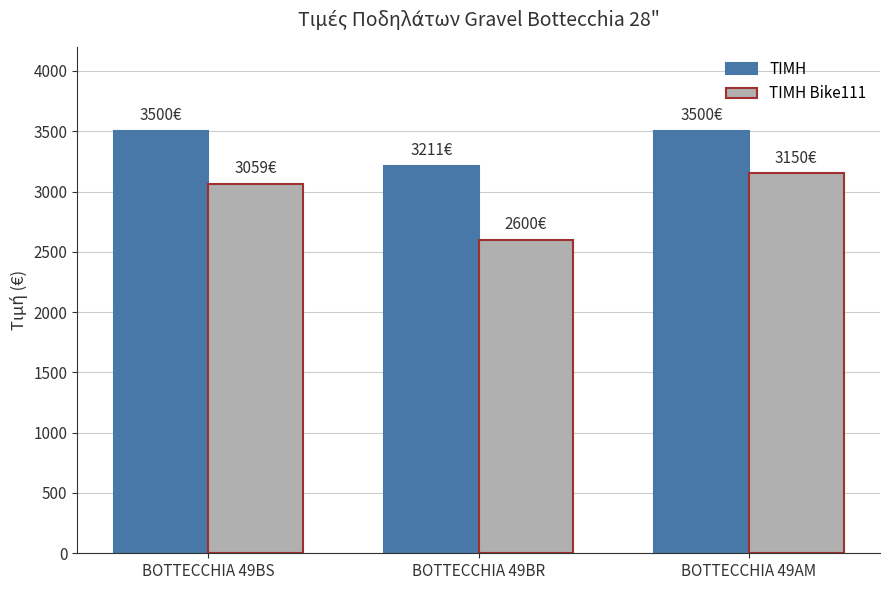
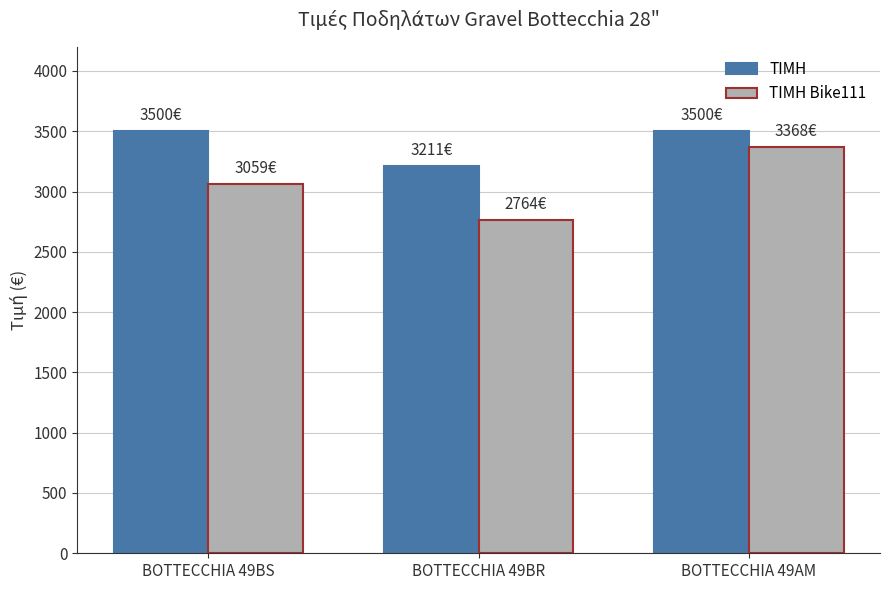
  {
    "ΤΙΜΗ": {
      "BOTTECCHIA 49BS": "3500€",
      "BOTTECCHIA 49BR": "3211€",
      "BOTTECCHIA 49AM": "3500€"
    },
    "ΤΙΜΗ Bike111": {
      "BOTTECCHIA 49BS": "3059€",
-     "BOTTECCHIA 49BR": "2600€",
-     "BOTTECCHIA 49AM": "3150€"
+     "BOTTECCHIA 49BR": "2764€",
+     "BOTTECCHIA 49AM": "3368€"
    }
  }
